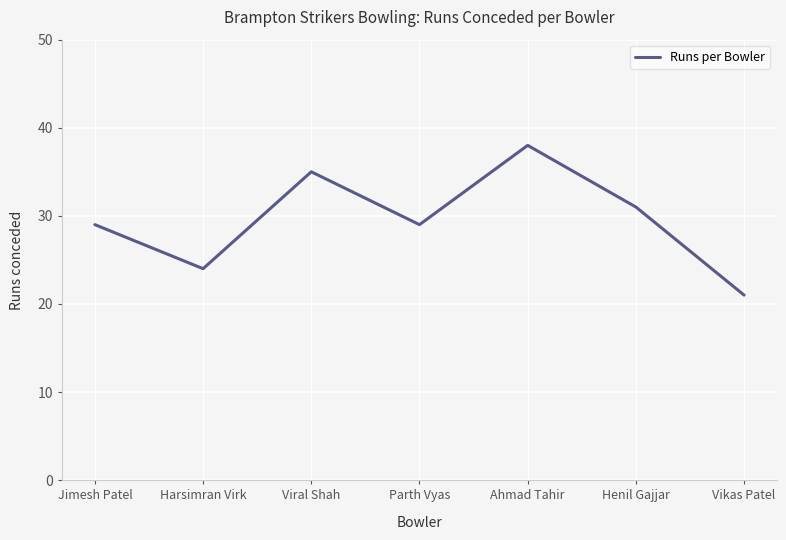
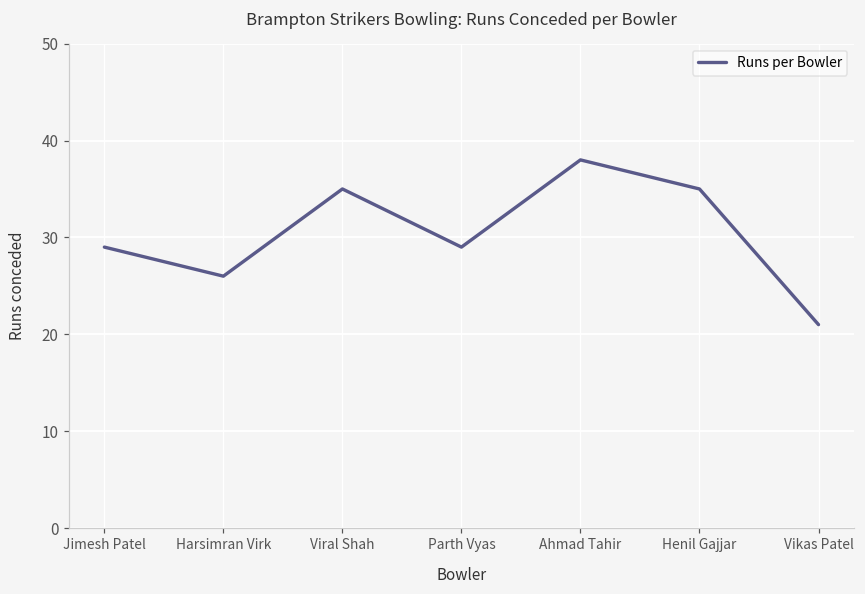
  {
    "Jimesh Patel": 29,
-   "Harsimran Virk": 24,
+   "Harsimran Virk": 26,
    "Viral Shah": 35,
    "Parth Vyas": 29,
    "Ahmad Tahir": 38,
-   "Henil Gajjar": 31,
+   "Henil Gajjar": 35,
    "Vikas Patel": 21
  }
